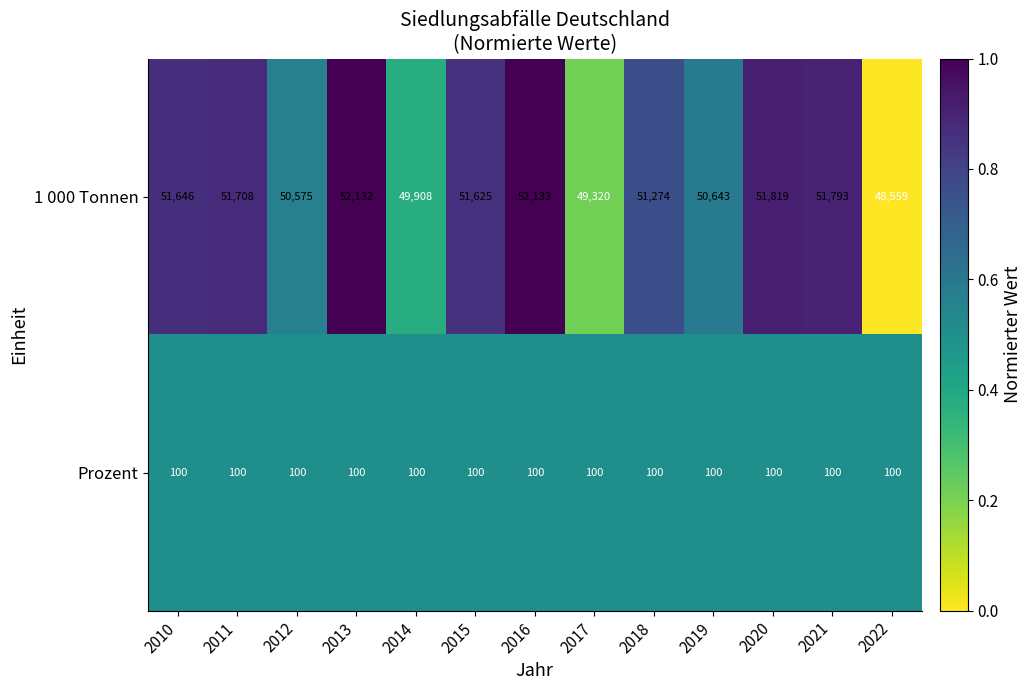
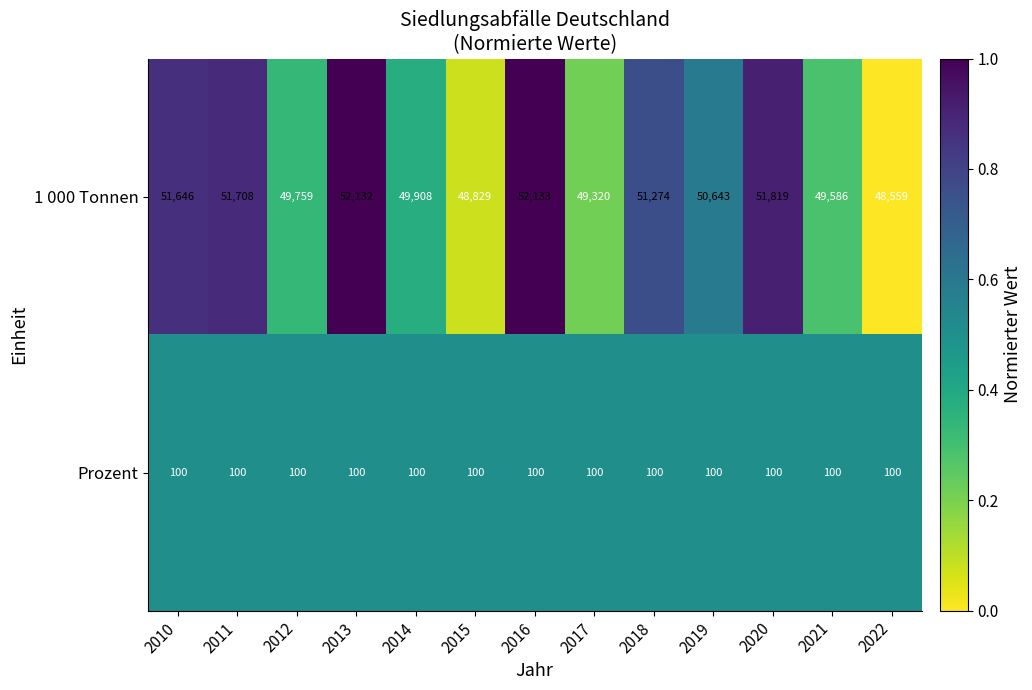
  {
    "1 000 Tonnen": {
      "2010": "51,646",
      "2011": "51,708",
-     "2012": "50,575",
+     "2012": "49,759",
      "2013": "52,132",
      "2014": "49,908",
-     "2015": "51,625",
+     "2015": "48,829",
      "2016": "52,133",
      "2017": "49,320",
      "2018": "51,274",
      "2019": "50,643",
      "2020": "51,819",
-     "2021": "51,793",
+     "2021": "49,586",
      "2022": "48,559"
    },
    "Prozent": {
      "2010": "100",
      "2011": "100",
      "2012": "100",
      "2013": "100",
      "2014": "100",
      "2015": "100",
      "2016": "100",
      "2017": "100",
      "2018": "100",
      "2019": "100",
      "2020": "100",
      "2021": "100",
      "2022": "100"
    }
  }
